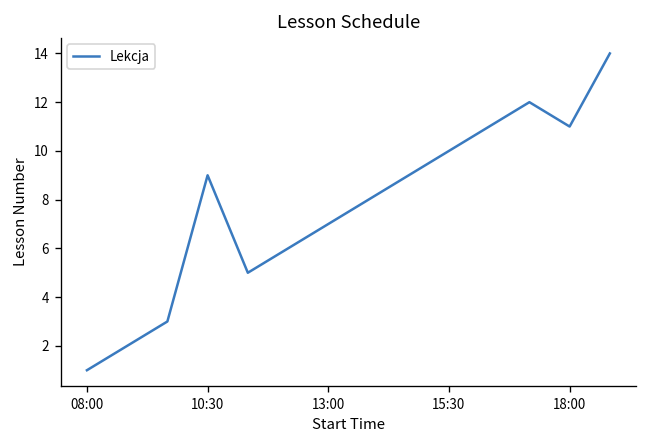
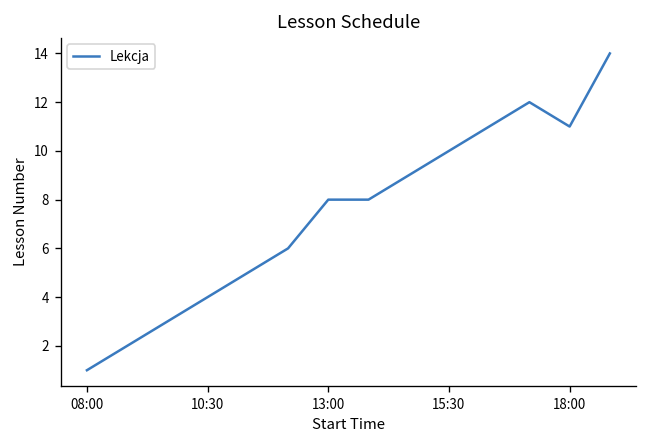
  {
    "08:00": 1,
-   "10:30": 9,
-   "13:00": 7,
+   "10:30": 4,
+   "13:00": 8,
    "15:30": 10,
    "18:00": 11
  }
